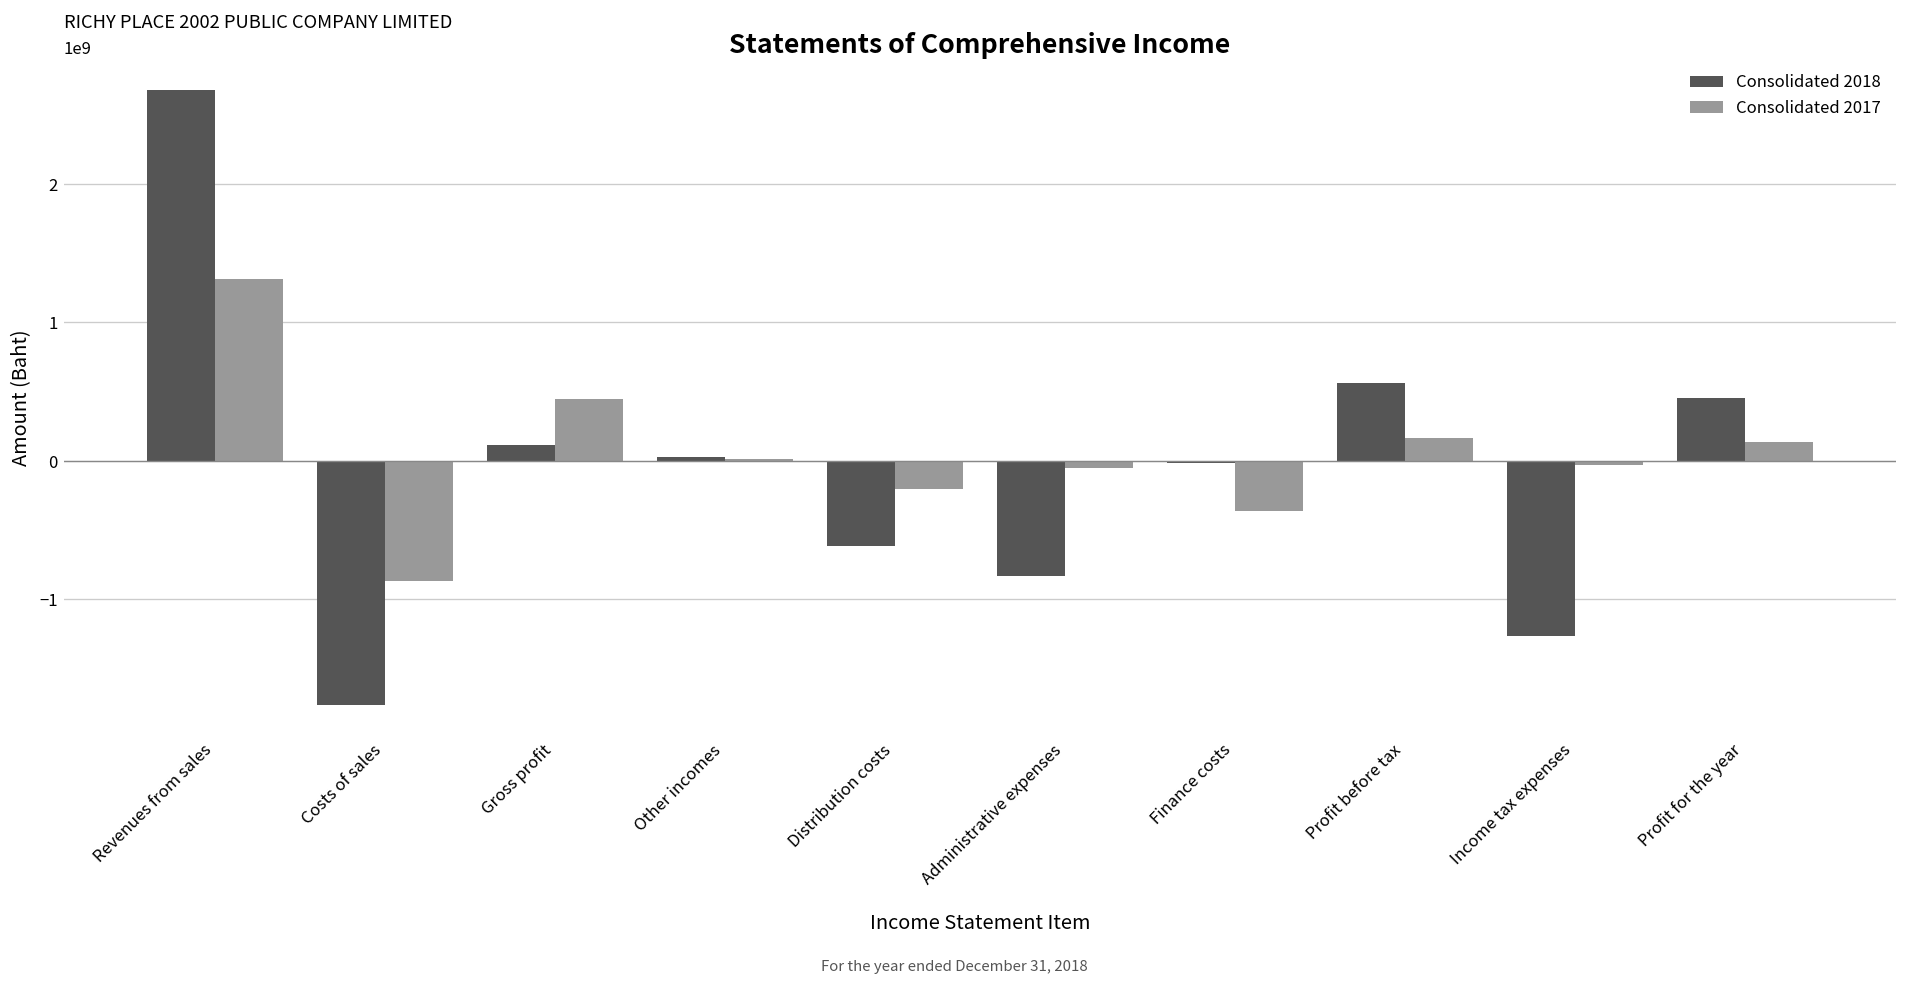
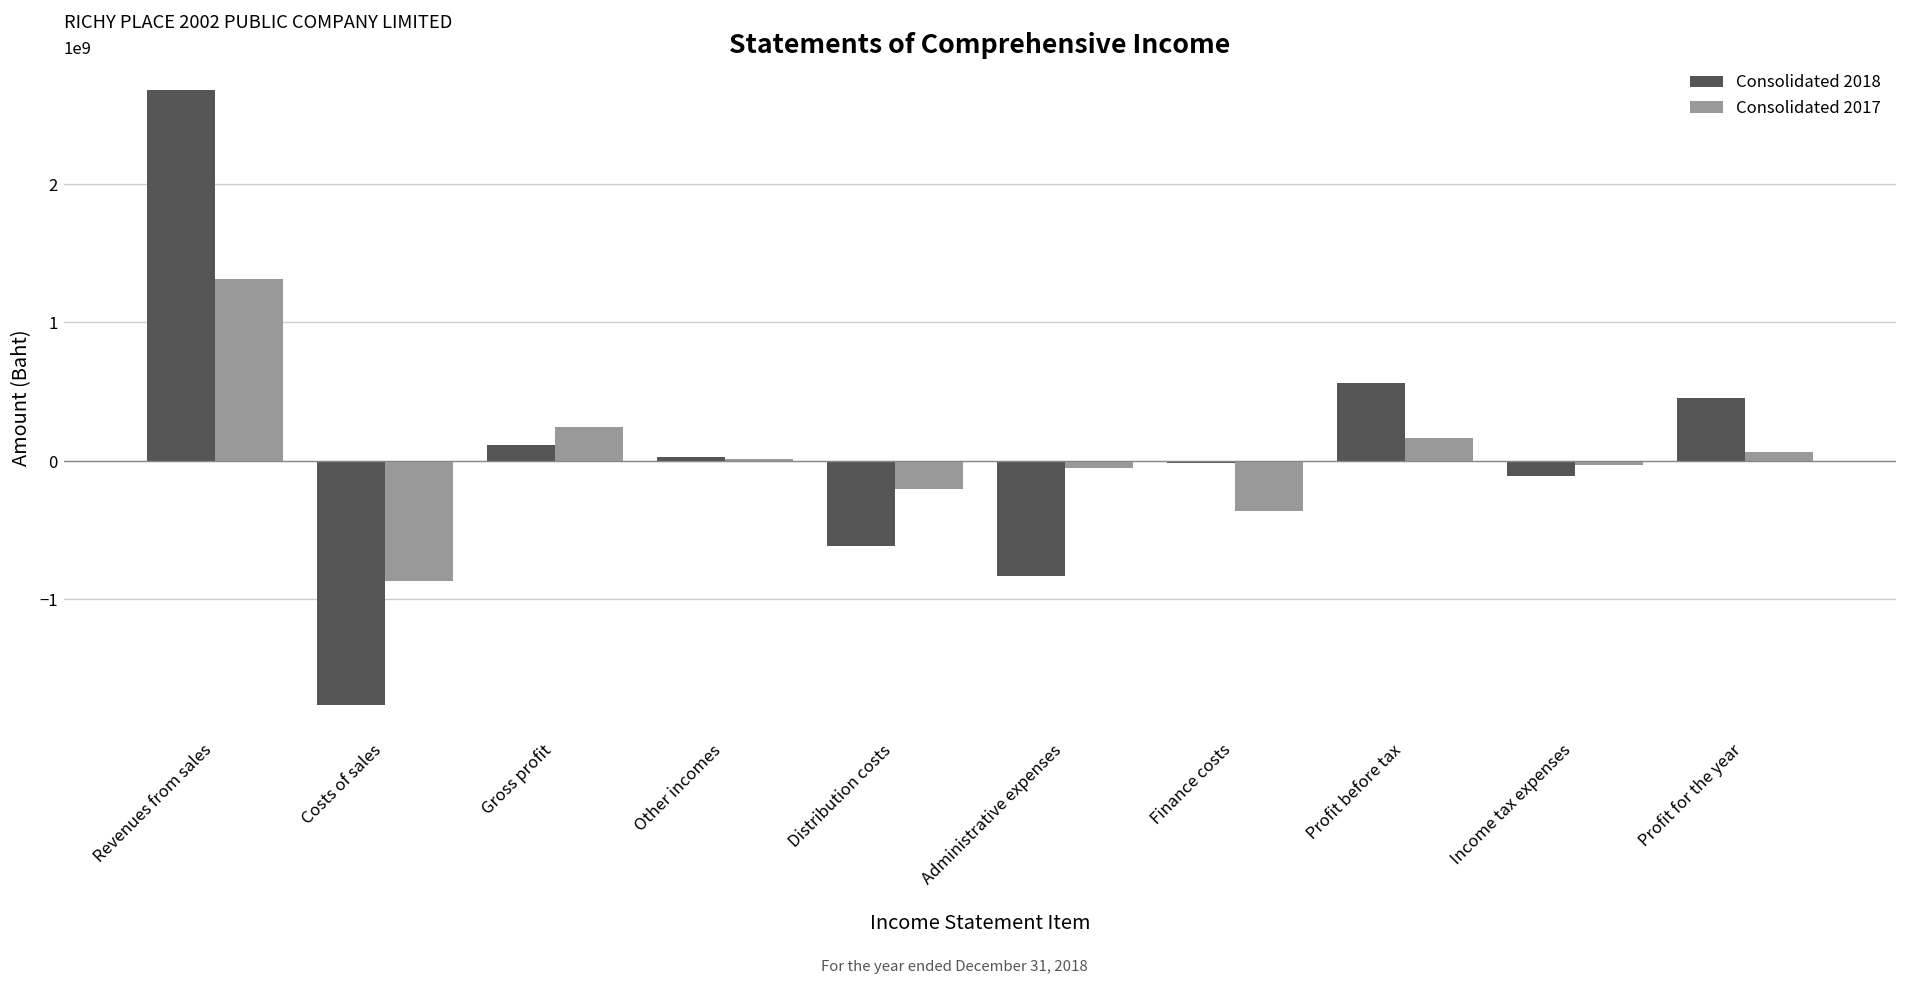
  {
    "Consolidated 2018": {
      "Revenues from sales": 2680000000,
      "Costs of sales": -1770000000,
      "Gross profit": 110000000,
      "Other incomes": 30000000,
      "Distribution costs": -620000000,
      "Administrative expenses": -830000000,
      "Profit before tax": 560000000,
-     "Income tax expenses": -1270000000,
+     "Income tax expenses": -110000000,
      "Profit for the year": 450000000
    },
    "Consolidated 2017": {
      "Revenues from sales": 1310000000,
      "Costs of sales": -870000000,
-     "Gross profit": 440000000,
+     "Gross profit": 240000000,
      "Distribution costs": -200000000,
      "Administrative expenses": -50000000,
      "Finance costs": -360000000,
      "Profit before tax": 160000000,
      "Income tax expenses": -30000000,
-     "Profit for the year": 130000000
+     "Profit for the year": 60000000
    }
  }
